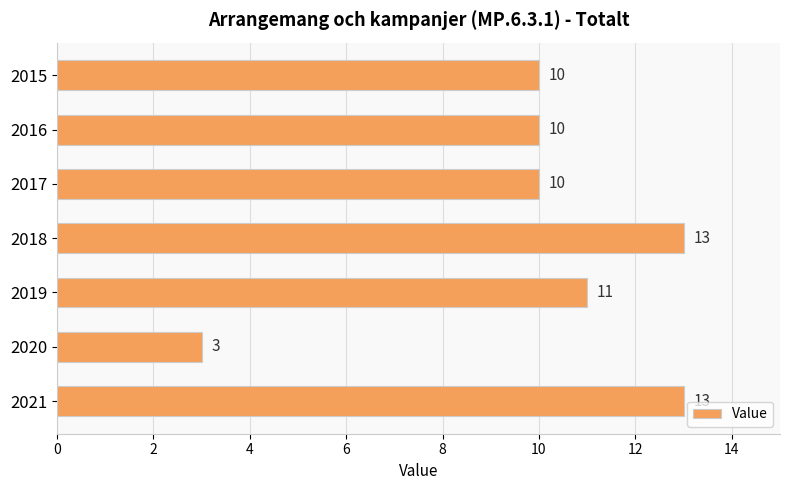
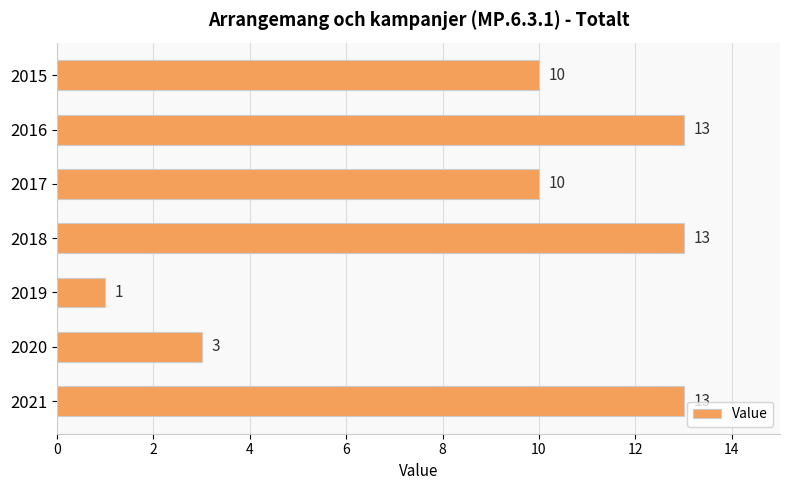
  {
    "2015": 10,
-   "2016": 10,
+   "2016": 13,
    "2017": 10,
    "2018": 13,
-   "2019": 11,
+   "2019": 1,
    "2020": 3
  }
